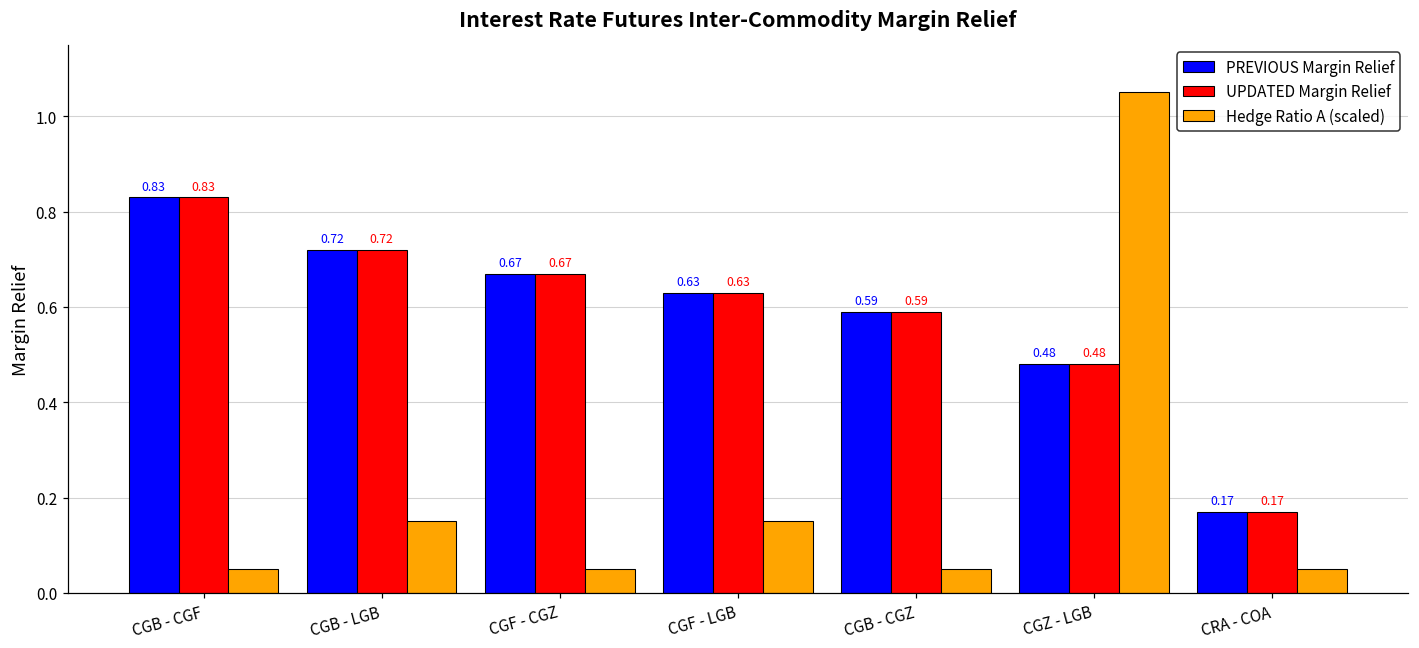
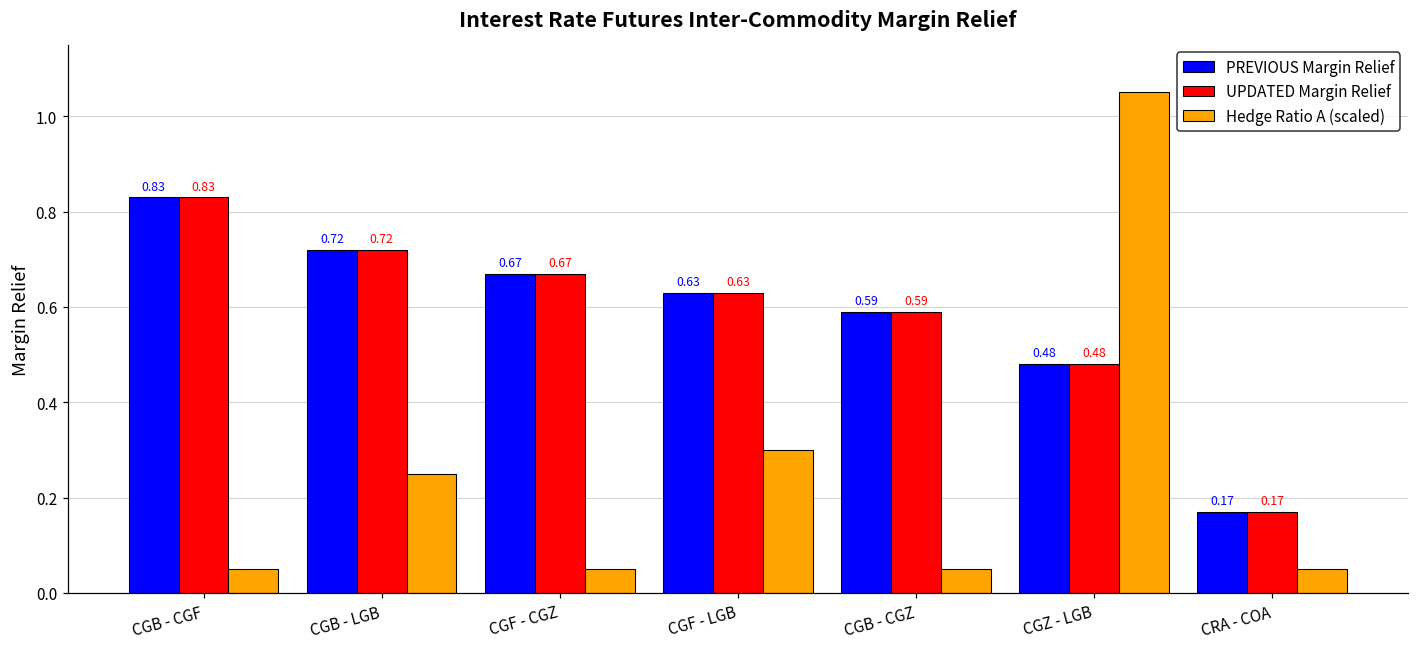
  {
    "PREVIOUS Margin Relief": {
      "CGB - CGF": 0.83,
      "CGB - LGB": 0.72,
      "CGF - CGZ": 0.67,
      "CGF - LGB": 0.63,
      "CGB - CGZ": 0.59,
      "CGZ - LGB": 0.48,
      "CRA - COA": 0.17
    },
    "UPDATED Margin Relief": {
      "CGB - CGF": 0.83,
      "CGB - LGB": 0.72,
      "CGF - CGZ": 0.67,
      "CGF - LGB": 0.63,
      "CGB - CGZ": 0.59,
      "CGZ - LGB": 0.48,
      "CRA - COA": 0.17
    },
    "Hedge Ratio A (scaled)": {
      "CGB - CGF": 0.05,
-     "CGB - LGB": 0.15,
+     "CGB - LGB": 0.25,
      "CGF - CGZ": 0.05,
-     "CGF - LGB": 0.15,
+     "CGF - LGB": 0.30,
      "CGB - CGZ": 0.05,
      "CGZ - LGB": 1.05,
      "CRA - COA": 0.05
    }
  }
